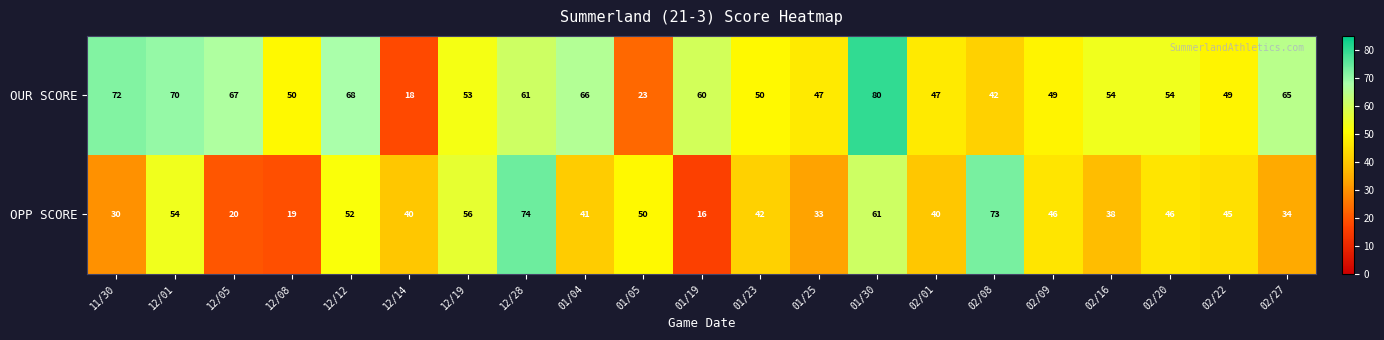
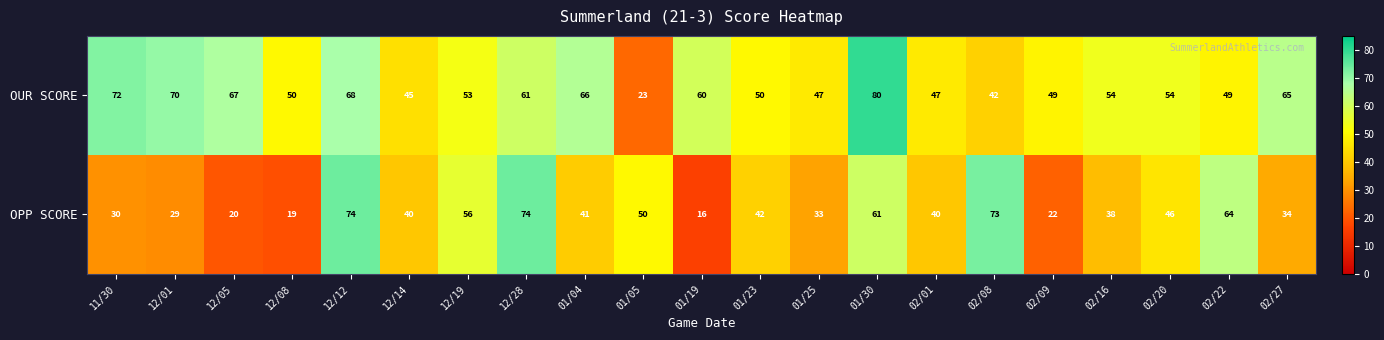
  {
    "OUR SCORE": {
      "11/30": 72,
      "12/01": 70,
      "12/05": 67,
      "12/08": 50,
      "12/12": 68,
-     "12/14": 18,
+     "12/14": 45,
      "12/19": 53,
      "12/28": 61,
      "01/04": 66,
      "01/05": 23,
      "01/19": 60,
      "01/23": 50,
      "01/25": 47,
      "01/30": 80,
      "02/01": 47,
      "02/08": 42,
      "02/09": 49,
      "02/16": 54,
      "02/20": 54,
      "02/27": 65
    },
    "OPP SCORE": {
      "11/30": 30,
-     "12/01": 54,
+     "12/01": 29,
      "12/05": 20,
      "12/08": 19,
-     "12/12": 52,
+     "12/12": 74,
      "12/14": 40,
      "12/19": 56,
      "12/28": 74,
      "01/04": 41,
      "01/05": 50,
      "01/19": 16,
      "01/23": 42,
      "01/25": 33,
      "01/30": 61,
      "02/01": 40,
      "02/08": 73,
-     "02/09": 46,
+     "02/09": 22,
      "02/16": 38,
      "02/20": 46,
-     "02/22": 45,
+     "02/22": 64,
      "02/27": 34
    }
  }
